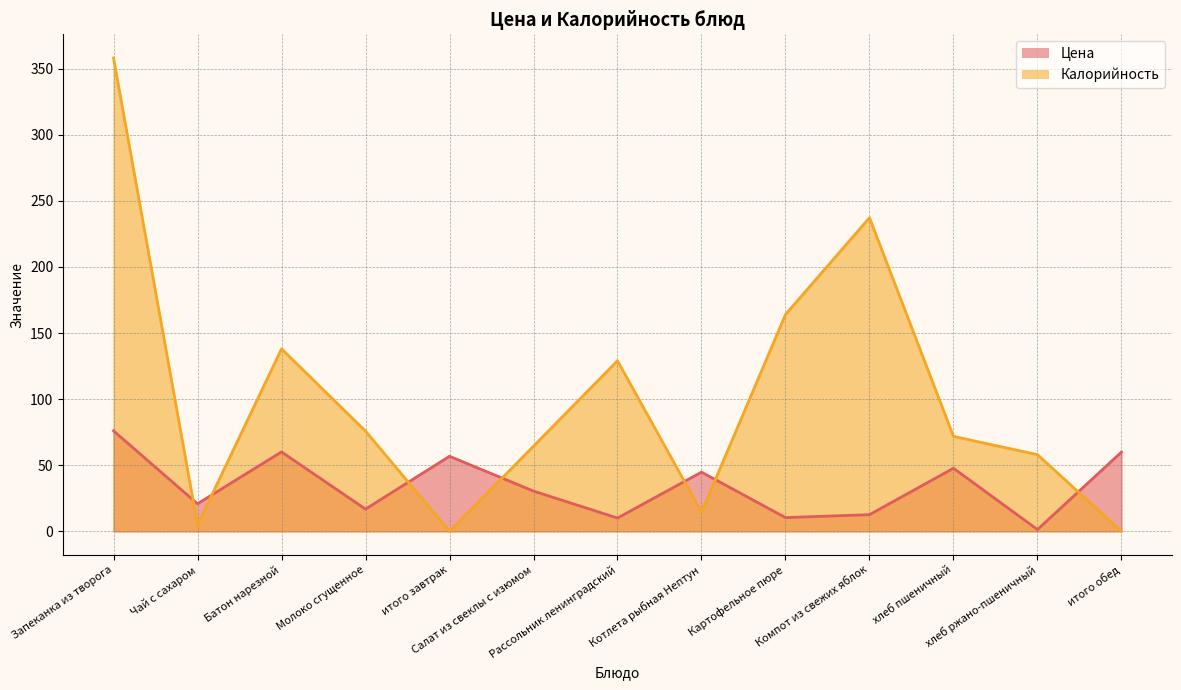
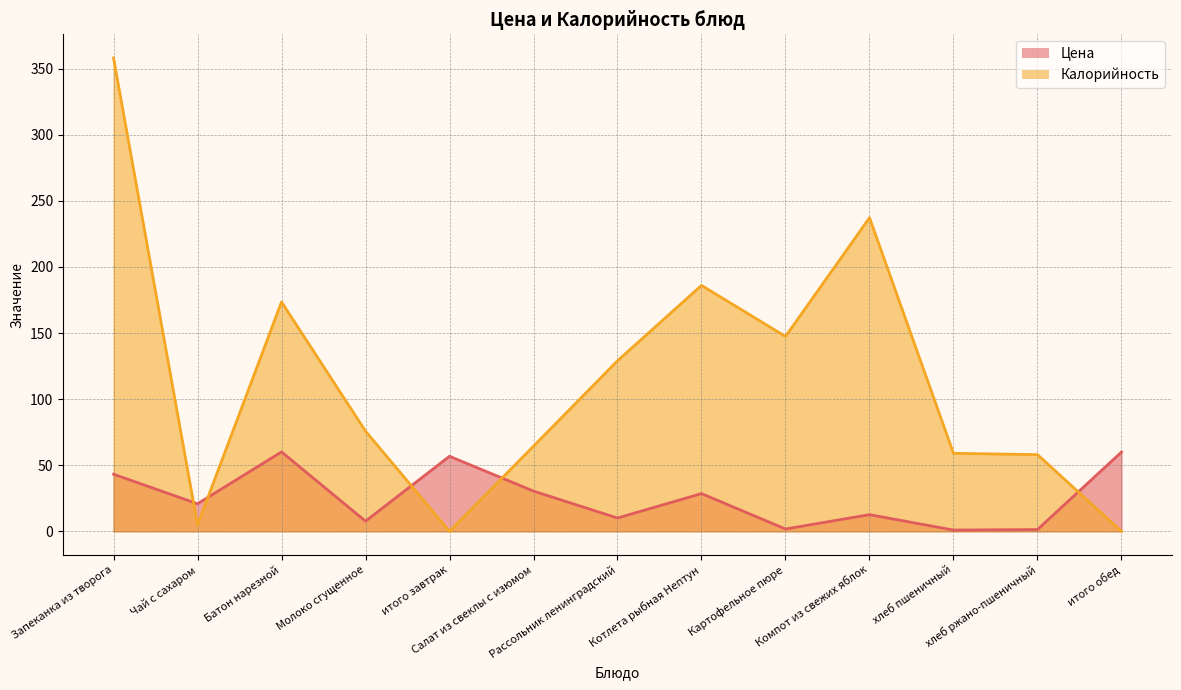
  {
    "Цена": {
-     "Запеканка из творога": 76,
+     "Запеканка из творога": 43,
      "Чай с сахаром": 21,
      "Батон нарезной": 60,
-     "Молоко сгущенное": 17,
+     "Молоко сгущенное": 8,
      "итого завтрак": 57,
      "Салат из свеклы с изюмом": 30,
      "Рассольник ленинградский": 10,
-     "Котлета рыбная Нептун": 45,
-     "Картофельное пюре": 10,
+     "Котлета рыбная Нептун": 29,
+     "Картофельное пюре": 2,
      "Компот из свежих яблок": 13,
-     "хлеб пшеничный": 48,
+     "хлеб пшеничный": 1,
      "хлеб ржано-пшеничный": 1,
      "итого обед": 60
    },
    "Калорийность": {
      "Запеканка из творога": 358,
      "Чай с сахаром": 5,
-     "Батон нарезной": 138,
+     "Батон нарезной": 174,
      "Молоко сгущенное": 76,
      "итого завтрак": 0,
      "Салат из свеклы с изюмом": 64,
      "Рассольник ленинградский": 129,
-     "Котлета рыбная Нептун": 14,
-     "Картофельное пюре": 164,
+     "Котлета рыбная Нептун": 186,
+     "Картофельное пюре": 147,
      "Компот из свежих яблок": 237,
-     "хлеб пшеничный": 72,
+     "хлеб пшеничный": 59,
      "хлеб ржано-пшеничный": 58,
      "итого обед": 0
    }
  }
